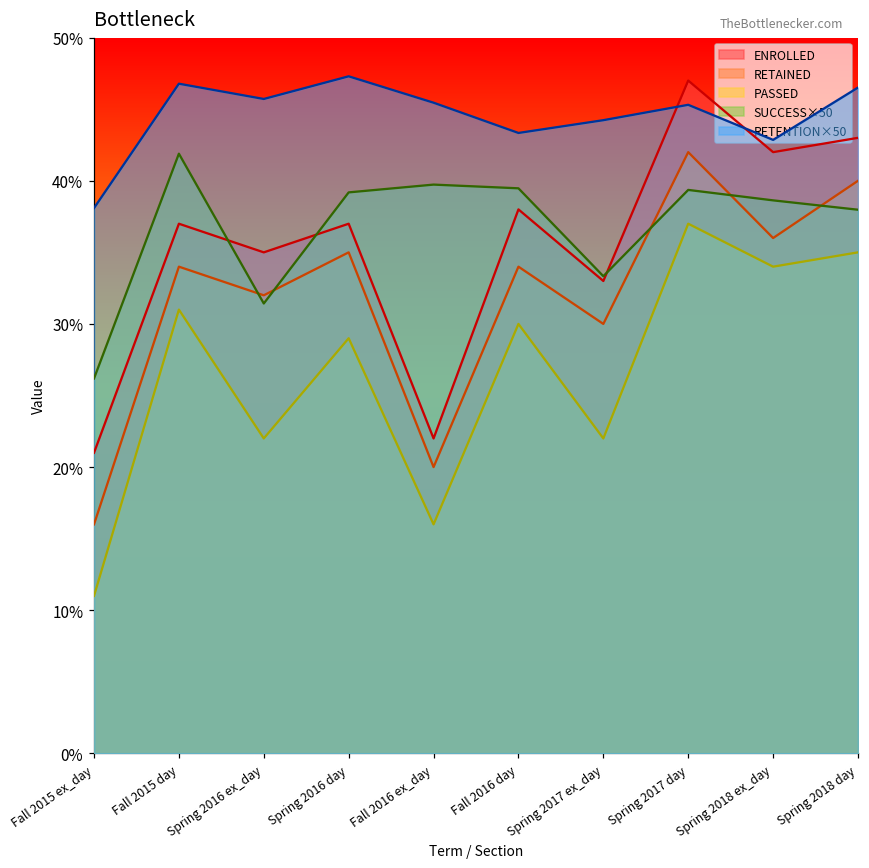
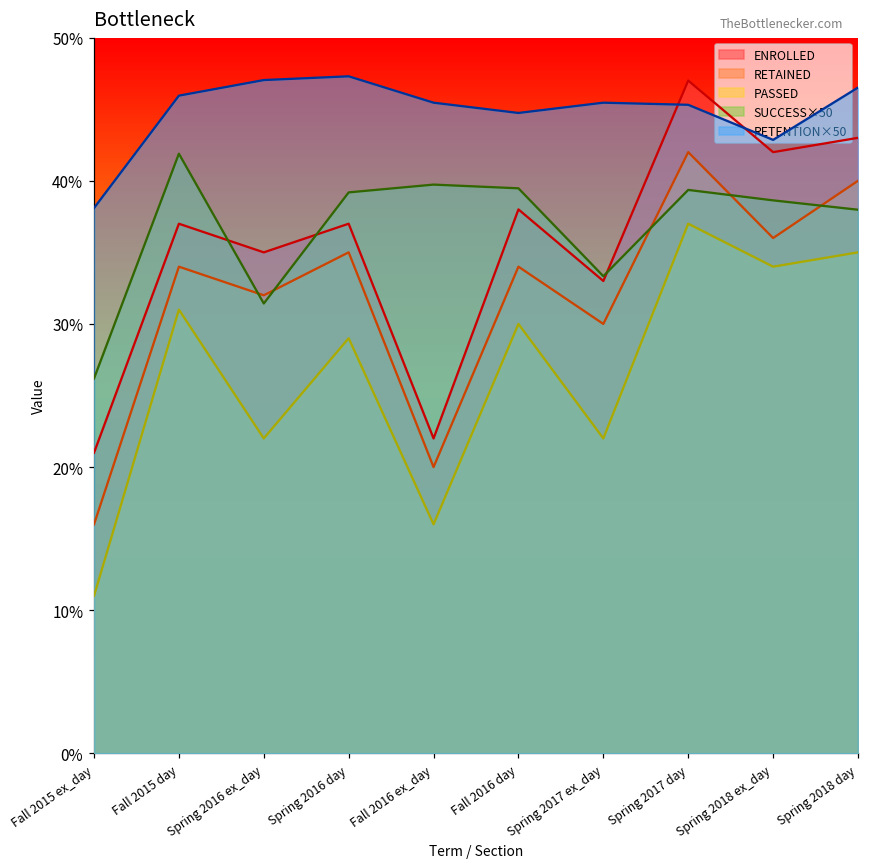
  {
    "SUCCESS×50": {
      "Fall 2015 ex_day": "26.2%",
      "Fall 2015 day": "41.9%",
      "Spring 2016 ex_day": "31.4%",
      "Spring 2016 day": "39.2%",
      "Fall 2016 ex_day": "39.7%",
      "Fall 2016 day": "39.5%",
      "Spring 2017 ex_day": "33.3%",
      "Spring 2017 day": "39.4%",
      "Spring 2018 ex_day": "38.6%",
      "Spring 2018 day": "38.0%"
    },
    "RETENTION×50": {
      "Fall 2015 ex_day": "38.1%",
-     "Fall 2015 day": "46.8%",
-     "Spring 2016 ex_day": "45.7%",
+     "Fall 2015 day": "45.9%",
+     "Spring 2016 ex_day": "47.0%",
      "Spring 2016 day": "47.3%",
      "Fall 2016 ex_day": "45.5%",
-     "Fall 2016 day": "43.3%",
-     "Spring 2017 ex_day": "44.2%",
+     "Fall 2016 day": "44.7%",
+     "Spring 2017 ex_day": "45.5%",
      "Spring 2017 day": "45.3%",
      "Spring 2018 ex_day": "42.9%",
      "Spring 2018 day": "46.5%"
    }
  }
